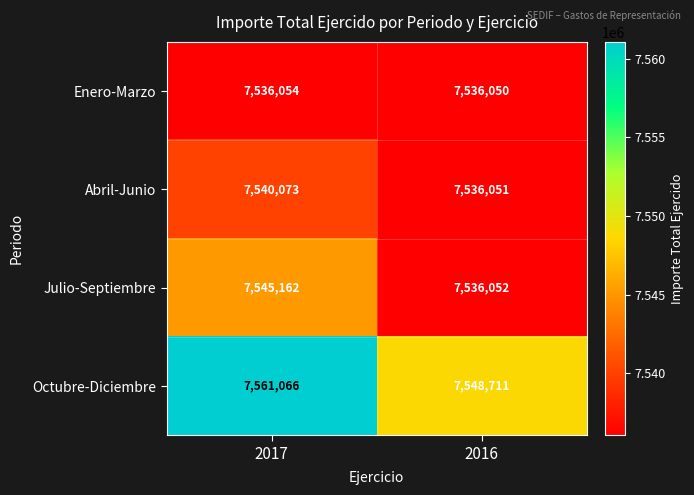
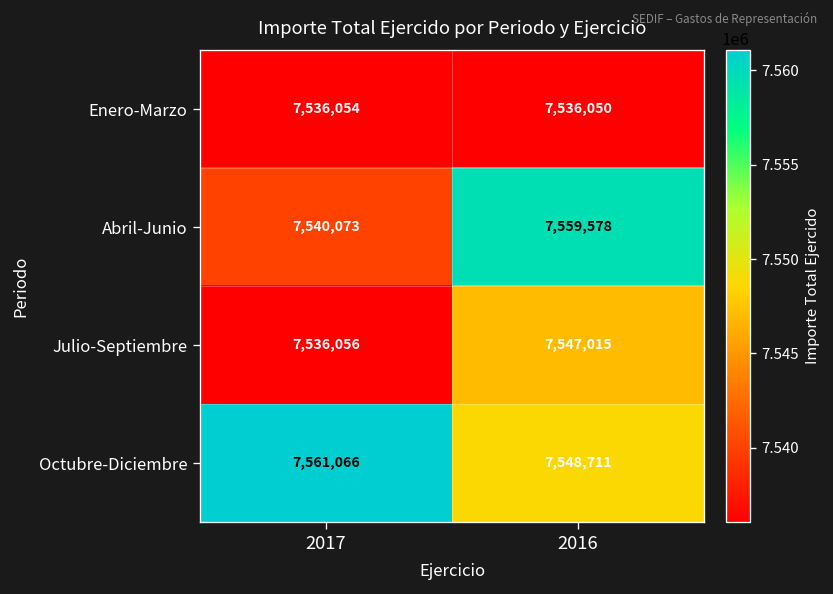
  {
    "Enero-Marzo": {
      "2017": "7,536,054",
      "2016": "7,536,050"
    },
    "Abril-Junio": {
      "2017": "7,540,073",
-     "2016": "7,536,051"
+     "2016": "7,559,578"
    },
    "Julio-Septiembre": {
-     "2017": "7,545,162",
-     "2016": "7,536,052"
+     "2017": "7,536,056",
+     "2016": "7,547,015"
    },
    "Octubre-Diciembre": {
      "2017": "7,561,066",
      "2016": "7,548,711"
    }
  }
